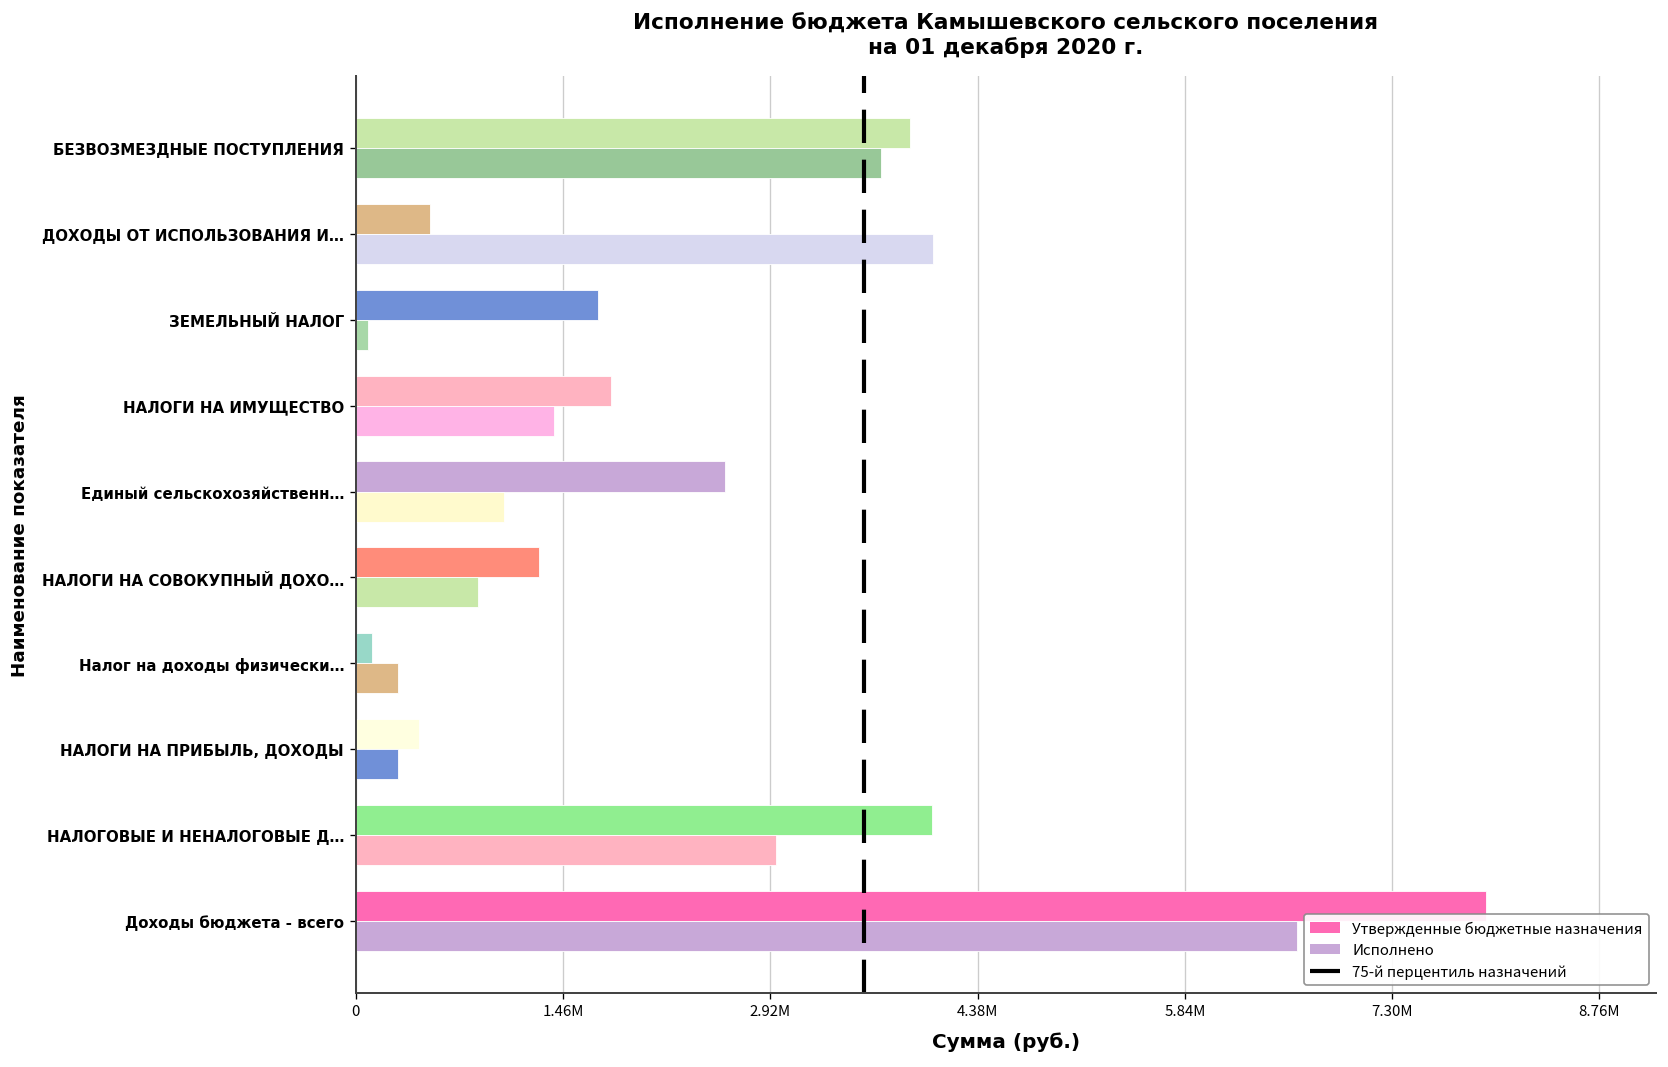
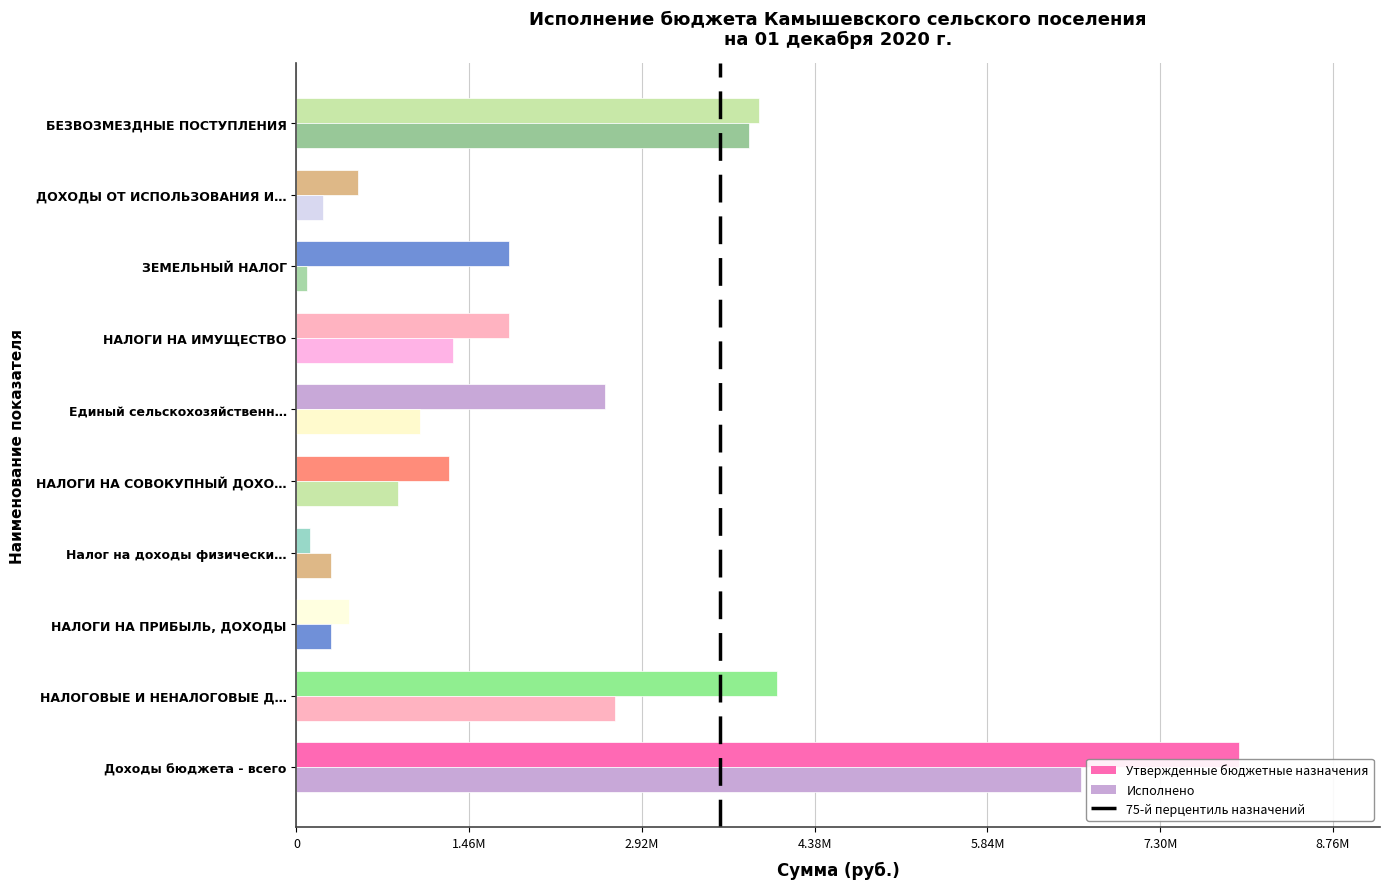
  {
    "Утвержденные бюджетные назначения": {
      "БЕЗВОЗМЕЗДНЫЕ ПОСТУПЛЕНИЯ": 3900000,
      "ДОХОДЫ ОТ ИСПОЛЬЗОВАНИЯ И…": 520000,
-     "ЗЕМЕЛЬНЫЙ НАЛОГ": 1710000,
+     "ЗЕМЕЛЬНЫЙ НАЛОГ": 1800000,
      "НАЛОГИ НА ИМУЩЕСТВО": 1800000,
      "Единый сельскохозяйственн…": 2600000,
      "НАЛОГИ НА СОВОКУПНЫЙ ДОХО…": 1290000,
      "Налог на доходы физически…": 110000,
      "НАЛОГИ НА ПРИБЫЛЬ, ДОХОДЫ": 440000,
      "НАЛОГОВЫЕ И НЕНАЛОГОВЫЕ Д…": 4060000,
      "Доходы бюджета - всего": 7960000
    },
    "Исполнено": {
-     "БЕЗВОЗМЕЗДНЫЕ ПОСТУПЛЕНИЯ": 3700000,
-     "ДОХОДЫ ОТ ИСПОЛЬЗОВАНИЯ И…": 4060000,
+     "БЕЗВОЗМЕЗДНЫЕ ПОСТУПЛЕНИЯ": 3820000,
+     "ДОХОДЫ ОТ ИСПОЛЬЗОВАНИЯ И…": 220000,
      "ЗЕМЕЛЬНЫЙ НАЛОГ": 90000,
-     "НАЛОГИ НА ИМУЩЕСТВО": 1400000,
+     "НАЛОГИ НА ИМУЩЕСТВО": 1330000,
      "Единый сельскохозяйственн…": 1050000,
      "НАЛОГИ НА СОВОКУПНЫЙ ДОХО…": 860000,
      "Налог на доходы физически…": 300000,
      "НАЛОГИ НА ПРИБЫЛЬ, ДОХОДЫ": 300000,
-     "НАЛОГОВЫЕ И НЕНАЛОГОВЫЕ Д…": 2960000,
+     "НАЛОГОВЫЕ И НЕНАЛОГОВЫЕ Д…": 2690000,
      "Доходы бюджета - всего": 6630000
    }
  }
